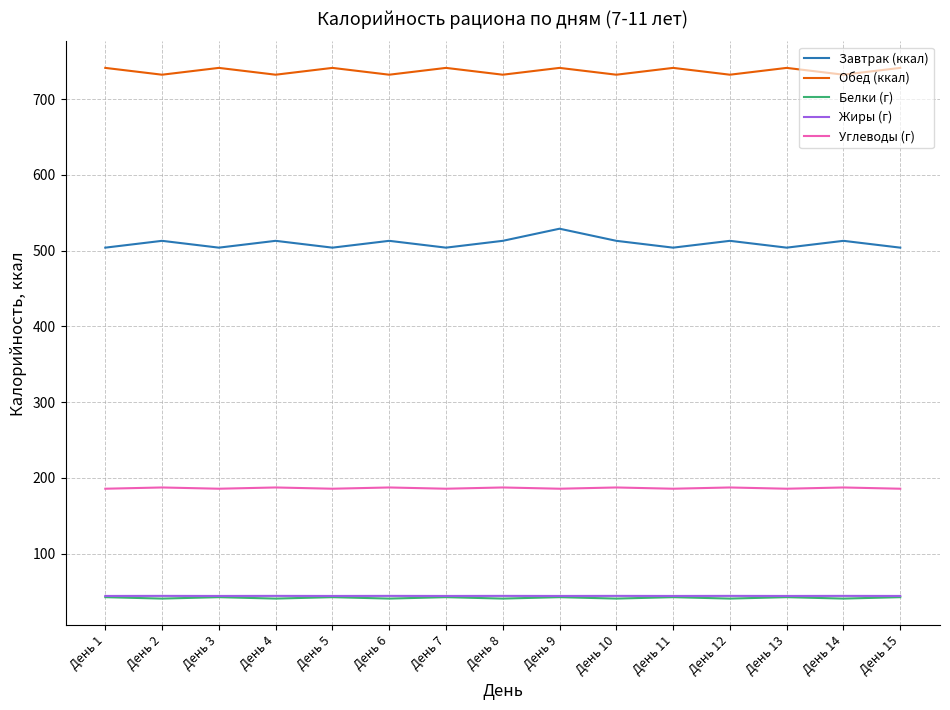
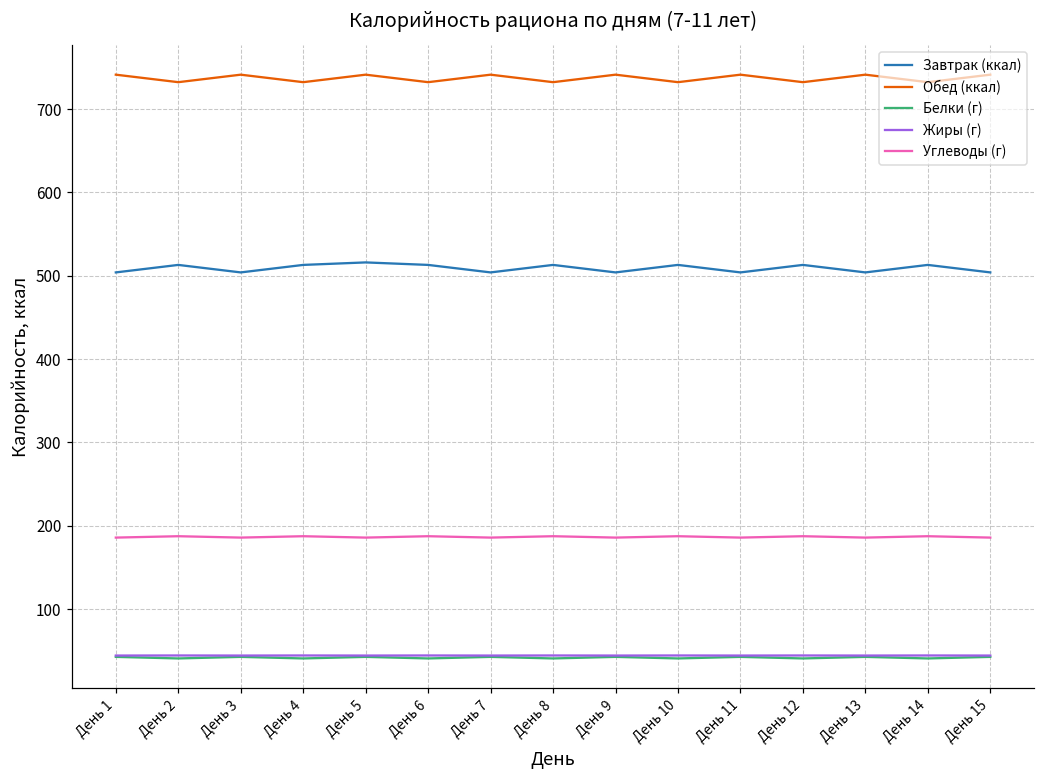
  {
    "Завтрак (ккал)": {
      "День 1": 500,
      "День 2": 510,
      "День 3": 500,
      "День 4": 510,
-     "День 5": 500,
+     "День 5": 520,
      "День 6": 510,
      "День 7": 500,
      "День 8": 510,
-     "День 9": 530,
+     "День 9": 500,
      "День 10": 510,
      "День 11": 500,
      "День 12": 510,
      "День 13": 500,
      "День 14": 510,
      "День 15": 500
    },
    "Обед (ккал)": {
      "День 1": 740,
      "День 2": 730,
      "День 3": 740,
      "День 4": 730,
      "День 5": 740,
      "День 6": 730,
      "День 7": 740,
      "День 8": 730,
      "День 9": 740,
      "День 10": 730,
      "День 11": 740,
      "День 12": 730,
      "День 13": 740
    },
    "Белки (г)": {
      "День 2": 40,
      "День 4": 40,
      "День 6": 40,
      "День 8": 40,
      "День 10": 40,
      "День 12": 40,
      "День 14": 40
    },
    "Жиры (г)": {
      "День 2": 40,
      "День 4": 40,
      "День 6": 40,
      "День 8": 40,
      "День 10": 40,
      "День 12": 40,
      "День 14": 40
    },
    "Углеводы (г)": {
      "День 1": 190,
      "День 2": 190,
      "День 3": 190,
      "День 4": 190,
      "День 5": 190,
      "День 6": 190,
      "День 7": 190,
      "День 8": 190,
      "День 9": 190,
      "День 10": 190,
      "День 11": 190,
      "День 12": 190,
      "День 13": 190,
      "День 14": 190,
      "День 15": 190
    }
  }
